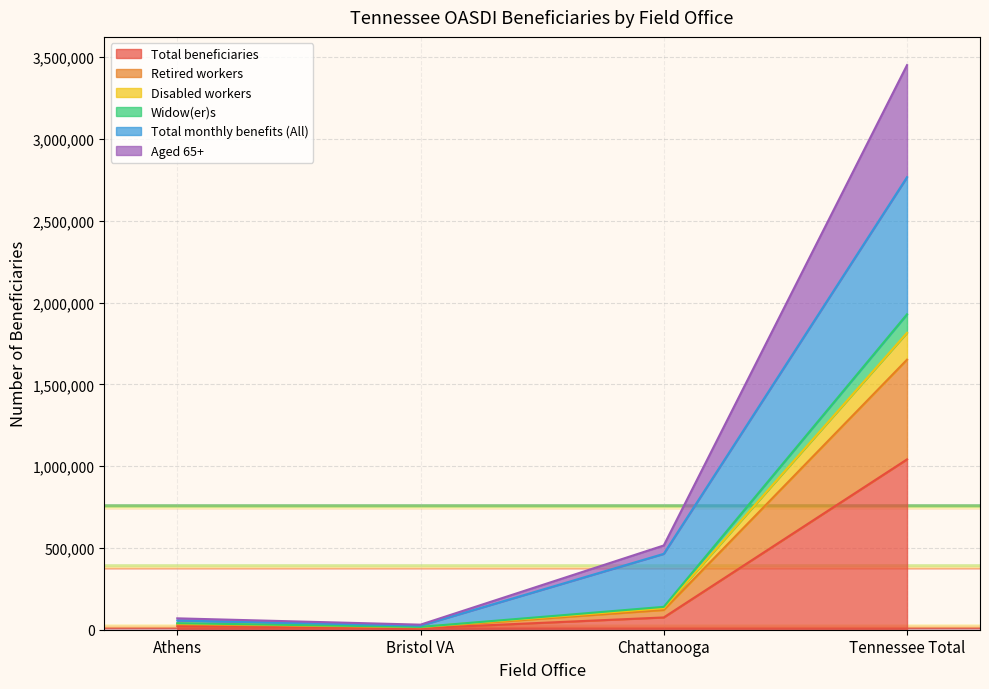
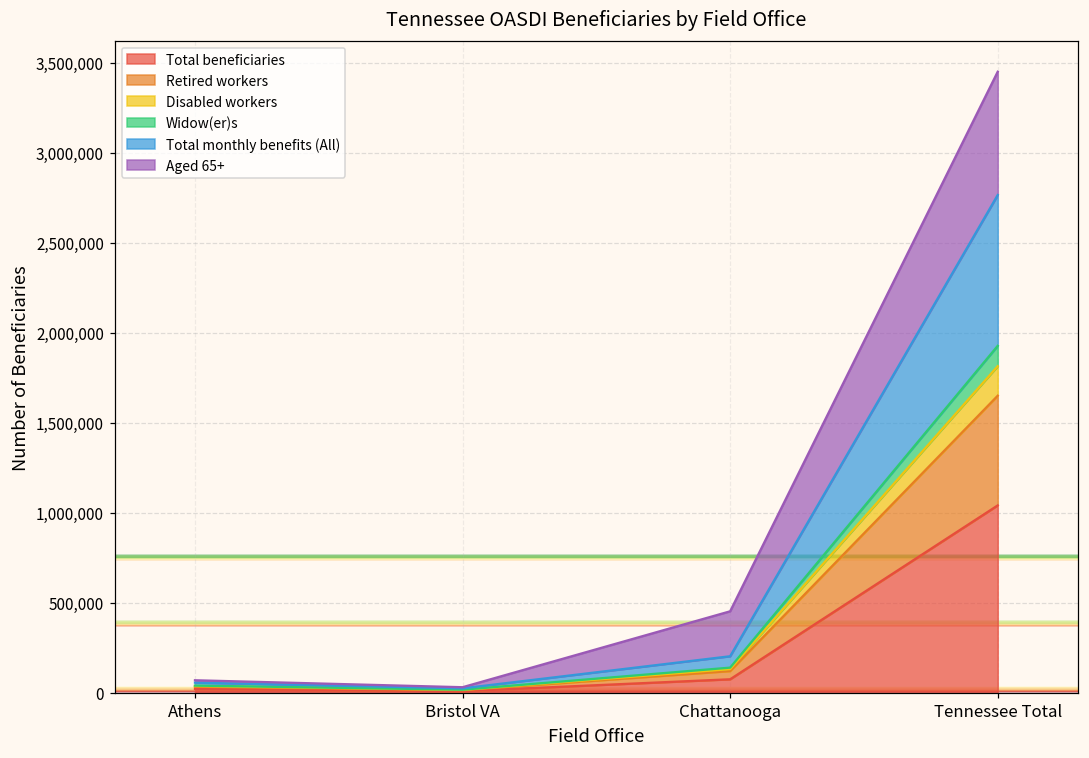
  {
    "Disabled workers": {
      "Tennessee Total": "160,000"
    },
    "Widow(er)s": {
      "Tennessee Total": "110,000"
    },
    "Total monthly benefits (All)": {
-     "Chattanooga": "320,000",
+     "Chattanooga": "60,000",
      "Tennessee Total": "840,000"
    },
    "Aged 65+": {
-     "Chattanooga": "50,000",
+     "Chattanooga": "250,000",
      "Tennessee Total": "690,000"
    }
  }
